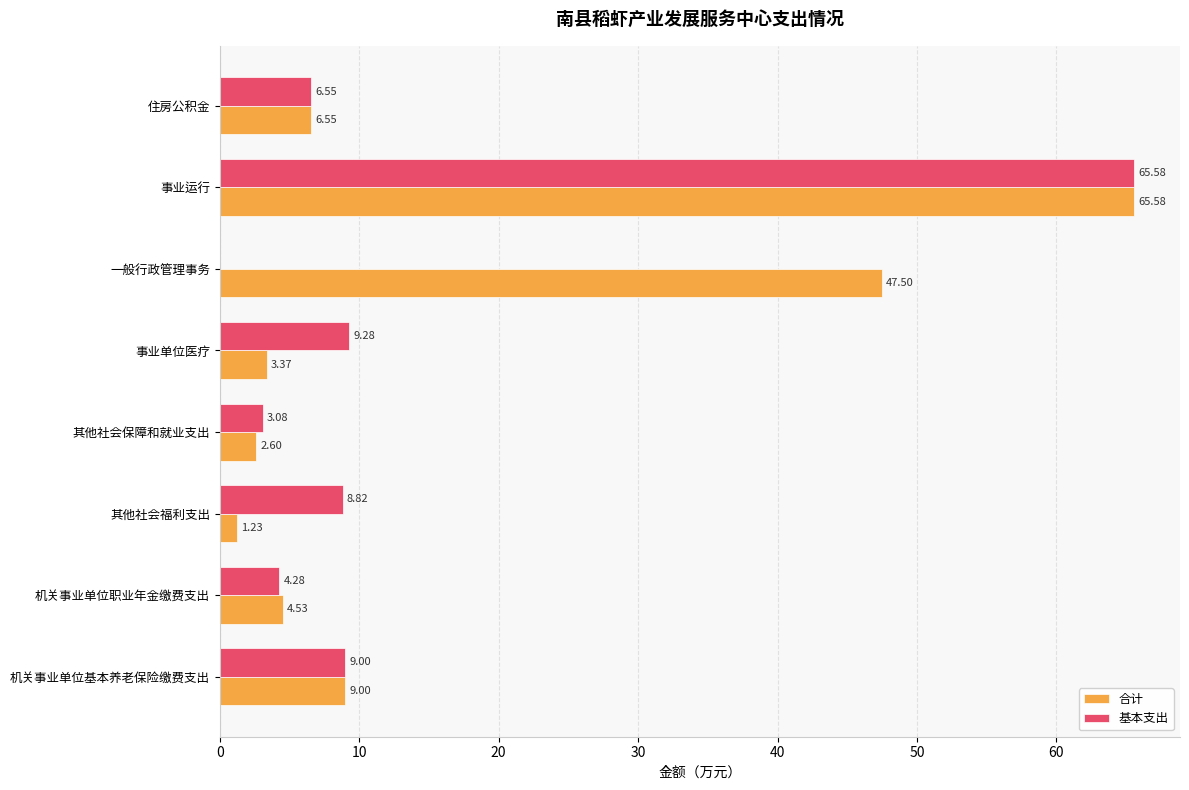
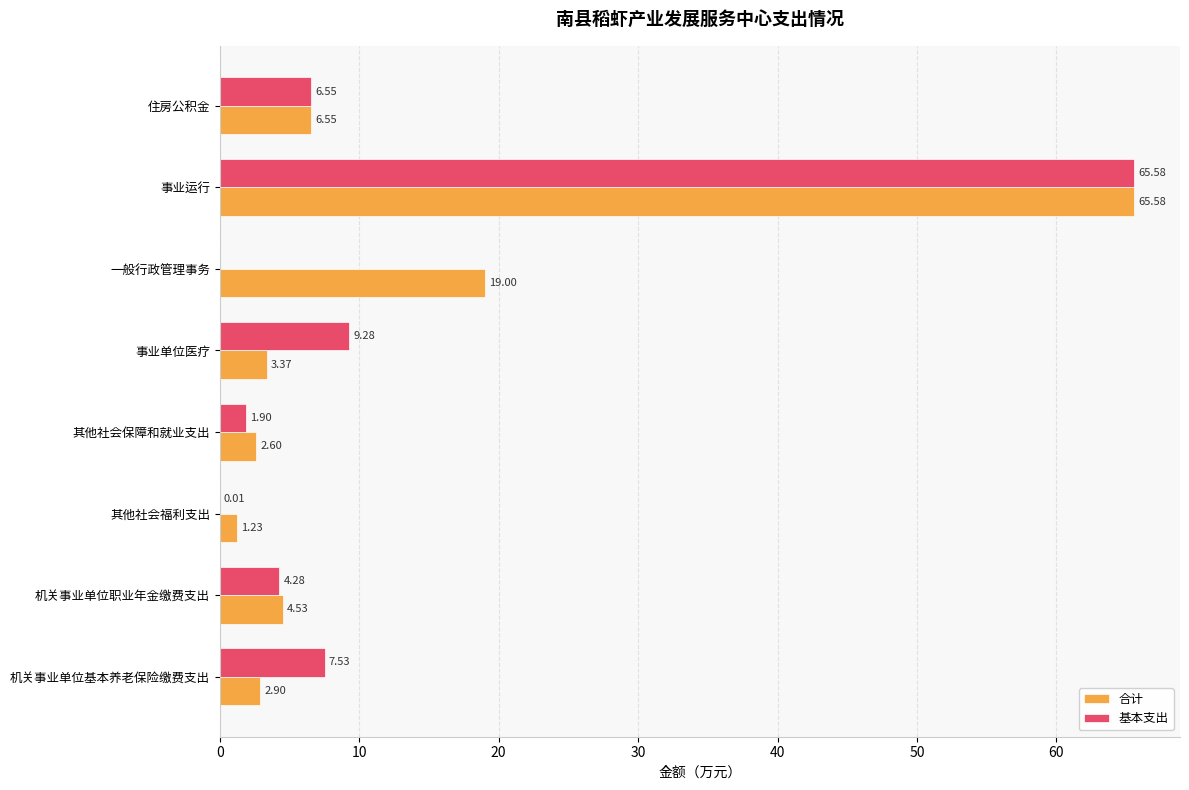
  {
    "合计": {
      "住房公积金": 6.55,
      "事业运行": 65.58,
-     "一般行政管理事务": 47.50,
+     "一般行政管理事务": 19.00,
      "事业单位医疗": 3.37,
      "其他社会保障和就业支出": 2.60,
      "其他社会福利支出": 1.23,
      "机关事业单位职业年金缴费支出": 4.53,
-     "机关事业单位基本养老保险缴费支出": 9.00
+     "机关事业单位基本养老保险缴费支出": 2.90
    },
    "基本支出": {
      "住房公积金": 6.55,
      "事业运行": 65.58,
      "事业单位医疗": 9.28,
-     "其他社会保障和就业支出": 3.08,
-     "其他社会福利支出": 8.82,
+     "其他社会保障和就业支出": 1.90,
+     "其他社会福利支出": 0.01,
      "机关事业单位职业年金缴费支出": 4.28,
-     "机关事业单位基本养老保险缴费支出": 9.00
+     "机关事业单位基本养老保险缴费支出": 7.53
    }
  }
